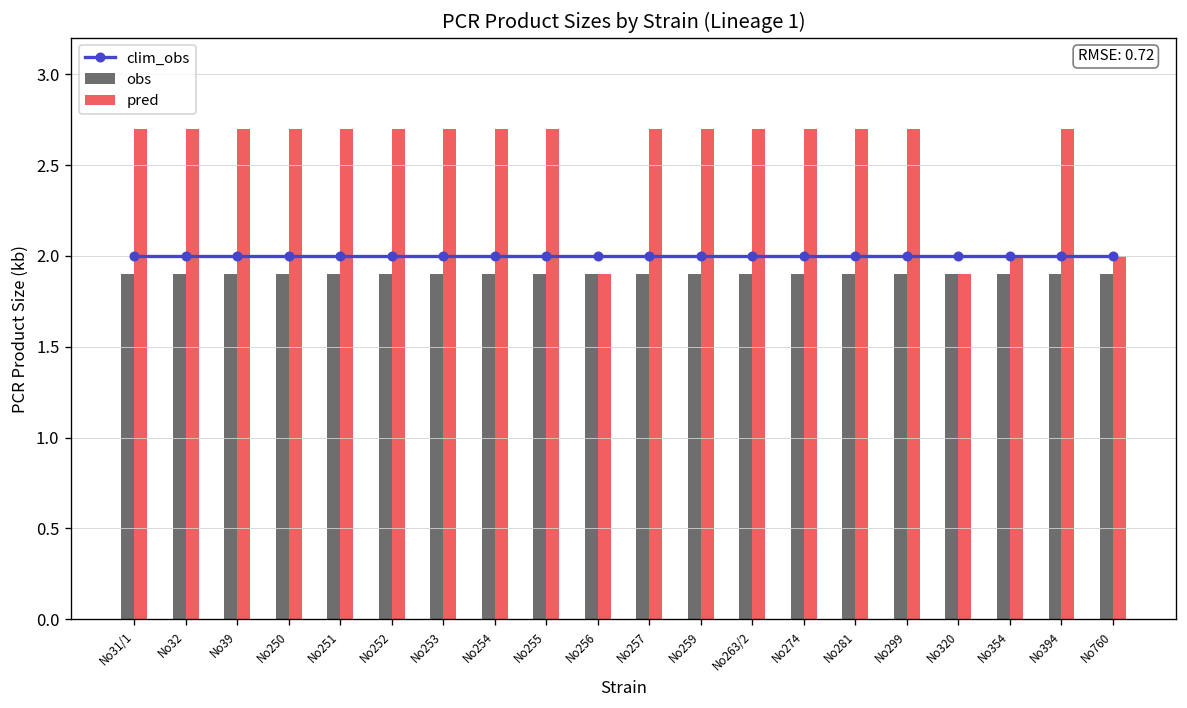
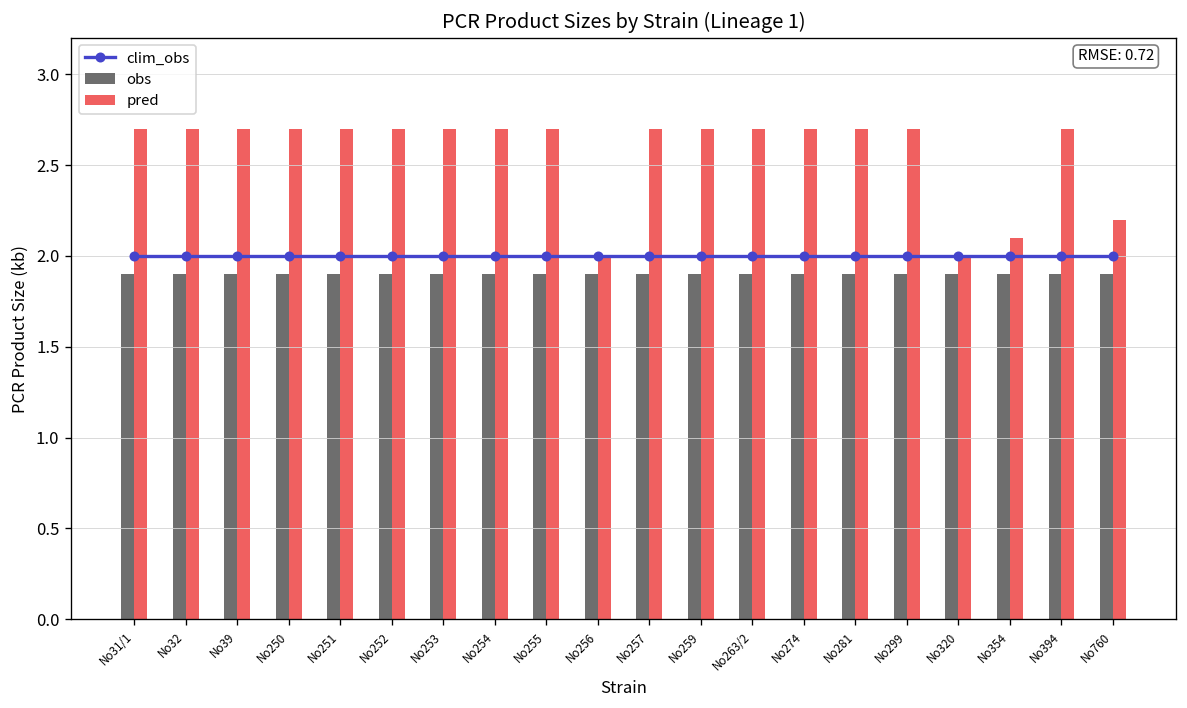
  {
    "obs": {
      "No31/1": 1.9,
      "No32": 1.9,
      "No39": 1.9,
      "No250": 1.9,
      "No251": 1.9,
      "No252": 1.9,
      "No253": 1.9,
      "No254": 1.9,
      "No255": 1.9,
      "No256": 1.9,
      "No257": 1.9,
      "No259": 1.9,
      "No263/2": 1.9,
      "No274": 1.9,
      "No281": 1.9,
      "No299": 1.9,
      "No320": 1.9,
      "No354": 1.9,
      "No394": 1.9,
      "No760": 1.9
    },
    "clim_obs": {
      "No31/1": 2.0,
      "No32": 2.0,
      "No39": 2.0,
      "No250": 2.0,
      "No251": 2.0,
      "No252": 2.0,
      "No253": 2.0,
      "No254": 2.0,
      "No255": 2.0,
      "No256": 2.0,
      "No257": 2.0,
      "No259": 2.0,
      "No263/2": 2.0,
      "No274": 2.0,
      "No281": 2.0,
      "No299": 2.0,
      "No320": 2.0,
      "No354": 2.0,
      "No394": 2.0,
      "No760": 2.0
    },
    "pred": {
      "No31/1": 2.7,
      "No32": 2.7,
      "No39": 2.7,
      "No250": 2.7,
      "No251": 2.7,
      "No252": 2.7,
      "No253": 2.7,
      "No254": 2.7,
      "No255": 2.7,
-     "No256": 1.9,
+     "No256": 2.0,
      "No257": 2.7,
      "No259": 2.7,
      "No263/2": 2.7,
      "No274": 2.7,
      "No281": 2.7,
      "No299": 2.7,
-     "No320": 1.9,
-     "No354": 2.0,
+     "No320": 2.0,
+     "No354": 2.1,
      "No394": 2.7,
-     "No760": 2.0
+     "No760": 2.2
    }
  }
